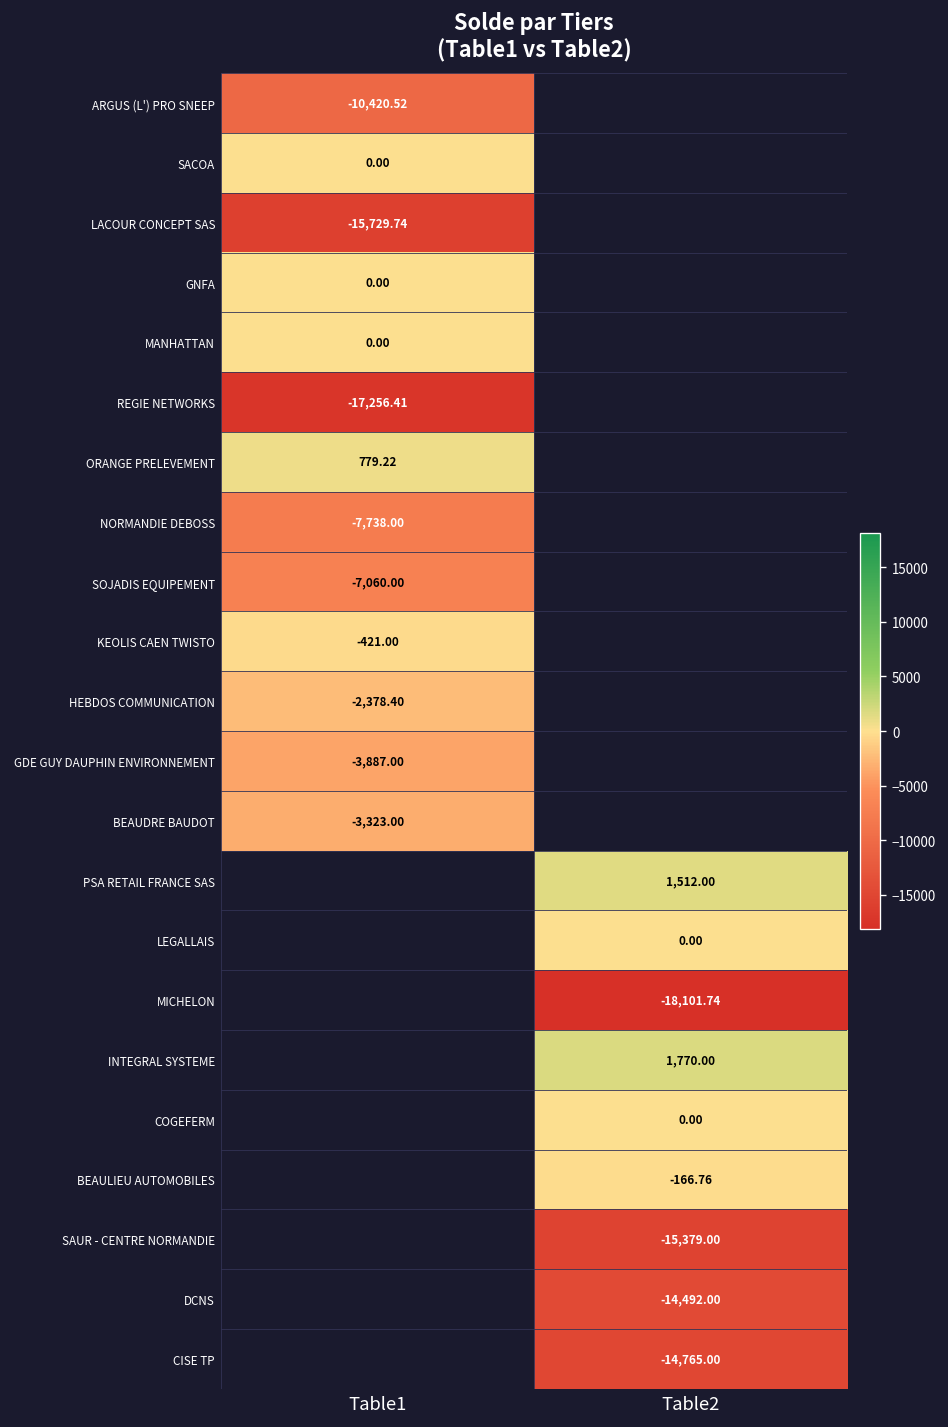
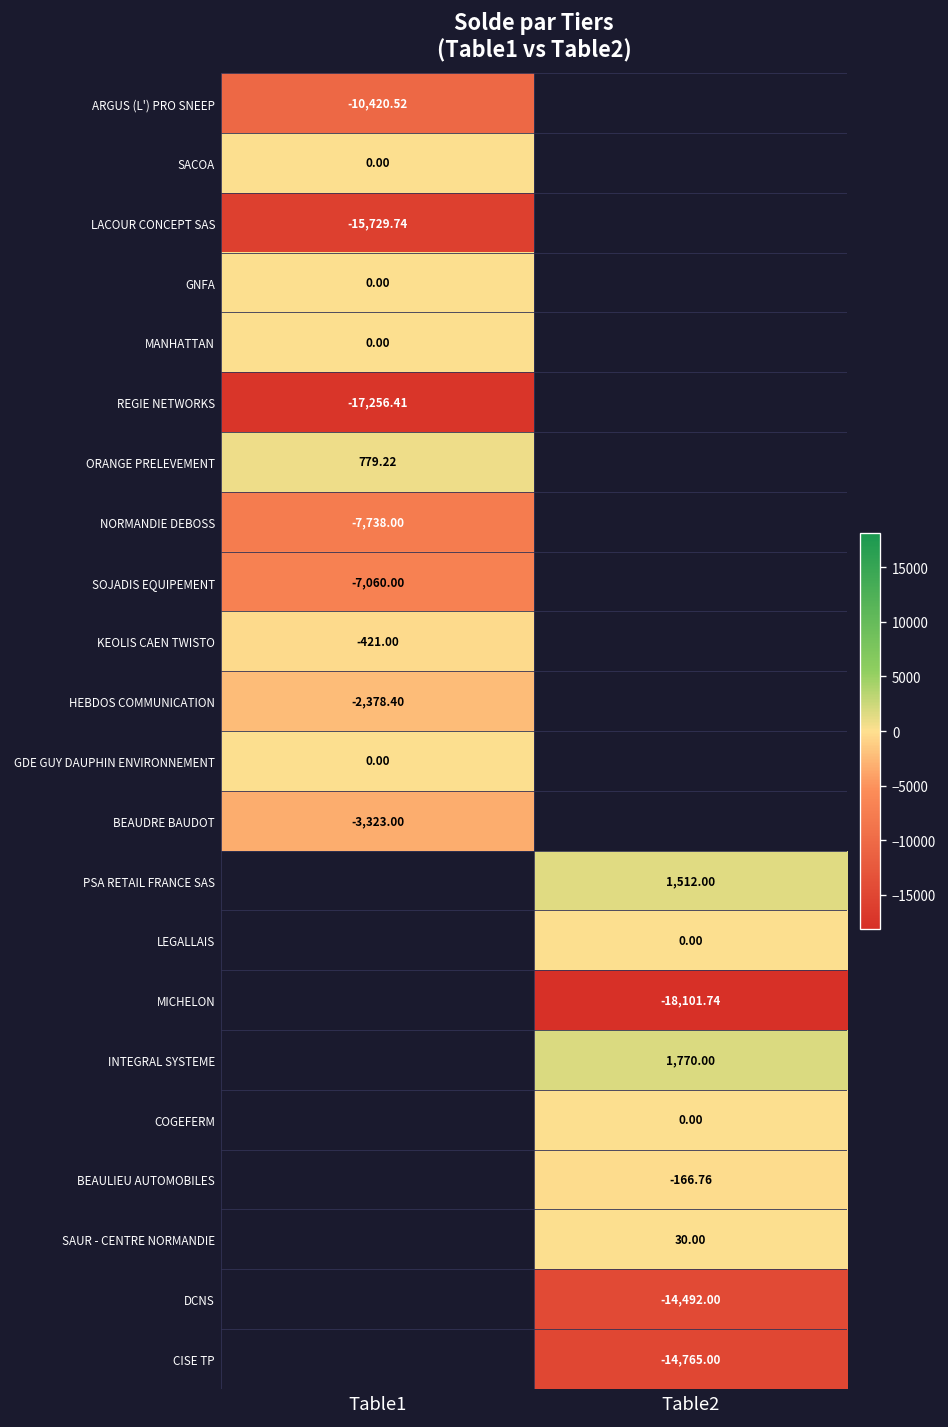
  {
    "ARGUS (L') PRO SNEEP": {
      "Table1": "-10,420.52"
    },
    "SACOA": {
      "Table1": "0.00"
    },
    "LACOUR CONCEPT SAS": {
      "Table1": "-15,729.74"
    },
    "GNFA": {
      "Table1": "0.00"
    },
    "MANHATTAN": {
      "Table1": "0.00"
    },
    "REGIE NETWORKS": {
      "Table1": "-17,256.41"
    },
    "ORANGE PRELEVEMENT": {
      "Table1": "779.22"
    },
    "NORMANDIE DEBOSS": {
      "Table1": "-7,738.00"
    },
    "SOJADIS EQUIPEMENT": {
      "Table1": "-7,060.00"
    },
    "KEOLIS CAEN TWISTO": {
      "Table1": "-421.00"
    },
    "HEBDOS COMMUNICATION": {
      "Table1": "-2,378.40"
    },
    "GDE GUY DAUPHIN ENVIRONNEMENT": {
-     "Table1": "-3,887.00"
+     "Table1": "0.00"
    },
    "BEAUDRE BAUDOT": {
      "Table1": "-3,323.00"
    },
    "PSA RETAIL FRANCE SAS": {
      "Table2": "1,512.00"
    },
    "LEGALLAIS": {
      "Table2": "0.00"
    },
    "MICHELON": {
      "Table2": "-18,101.74"
    },
    "INTEGRAL SYSTEME": {
      "Table2": "1,770.00"
    },
    "COGEFERM": {
      "Table2": "0.00"
    },
    "BEAULIEU AUTOMOBILES": {
      "Table2": "-166.76"
    },
    "SAUR - CENTRE NORMANDIE": {
-     "Table2": "-15,379.00"
+     "Table2": "30.00"
    },
    "DCNS": {
      "Table2": "-14,492.00"
    },
    "CISE TP": {
      "Table2": "-14,765.00"
    }
  }
